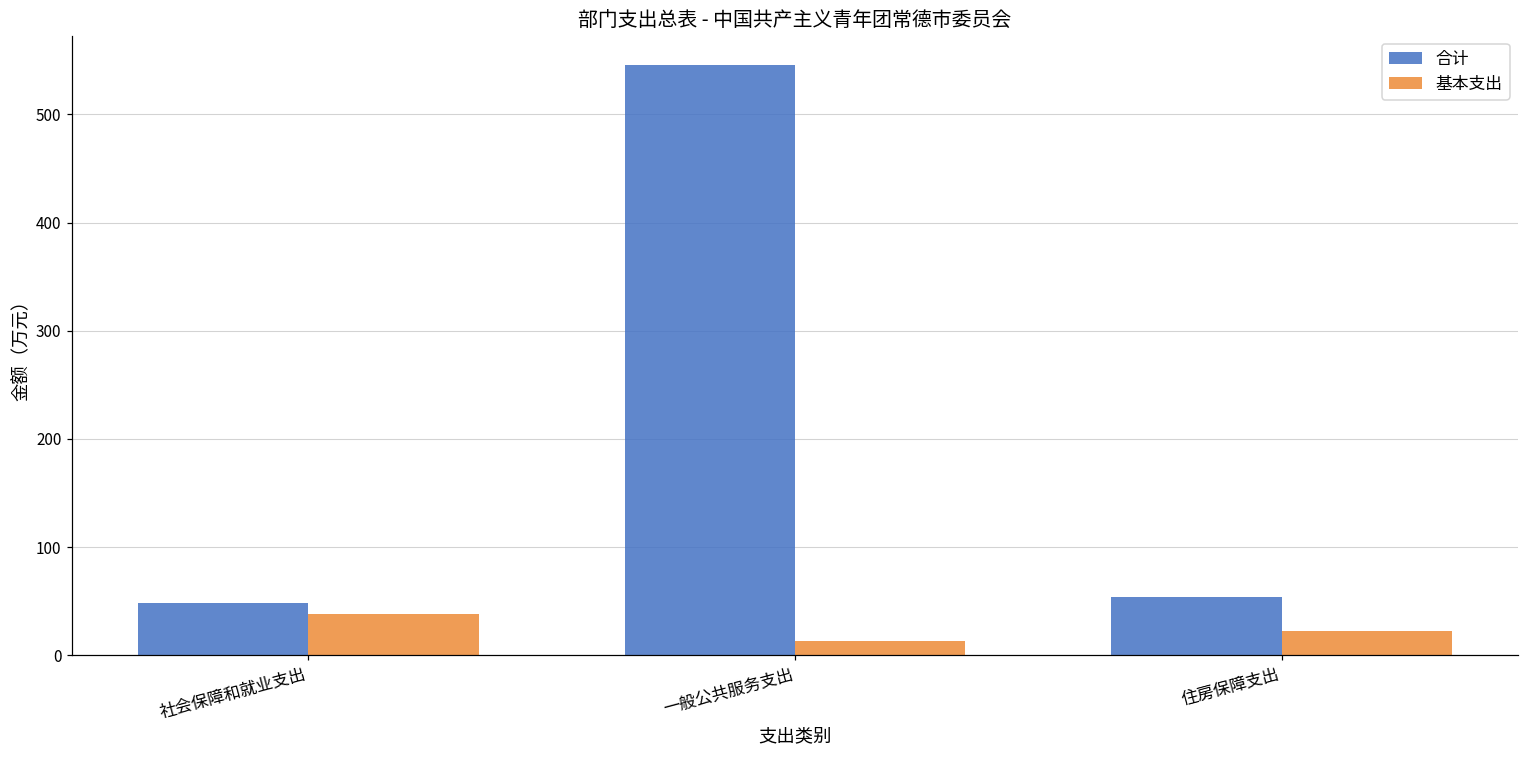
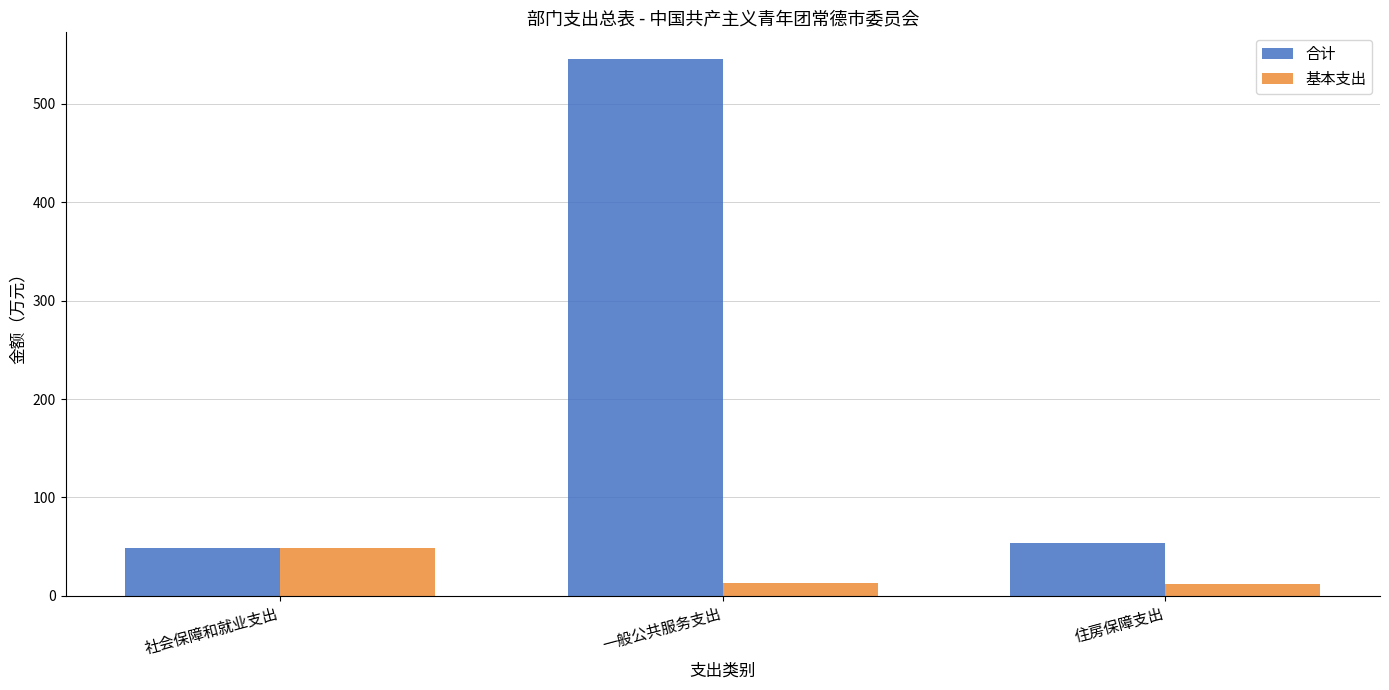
  {
    "合计": {
      "社会保障和就业支出": 50,
      "一般公共服务支出": 550,
      "住房保障支出": 50
    },
    "基本支出": {
-     "社会保障和就业支出": 40,
+     "社会保障和就业支出": 50,
      "一般公共服务支出": 10,
-     "住房保障支出": 20
+     "住房保障支出": 10
    }
  }
